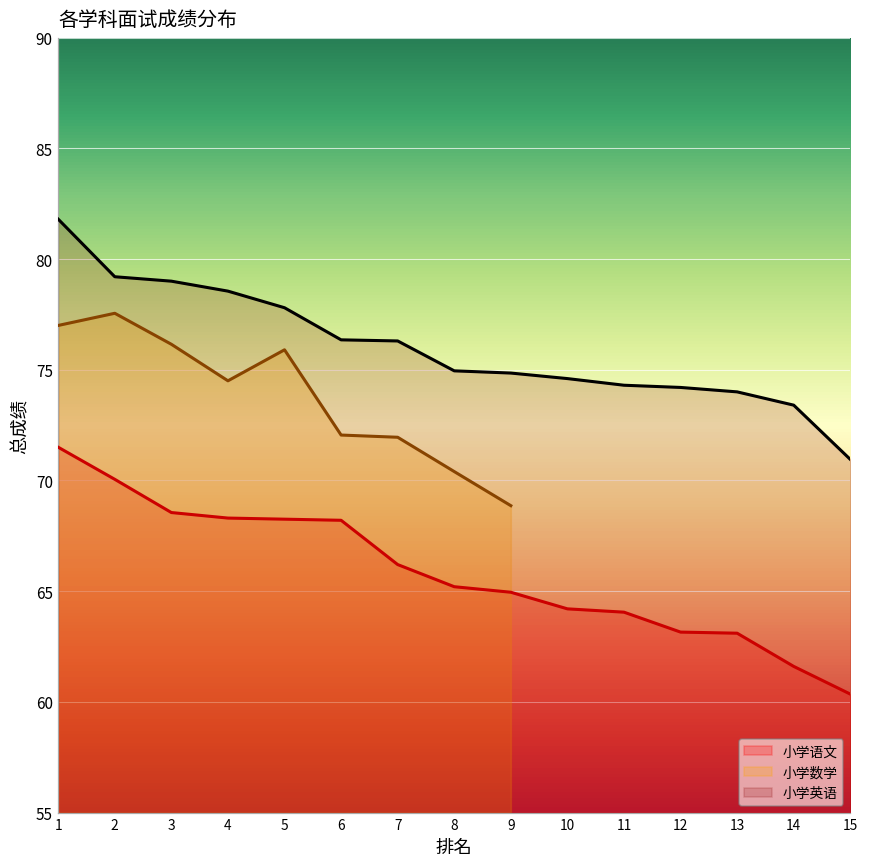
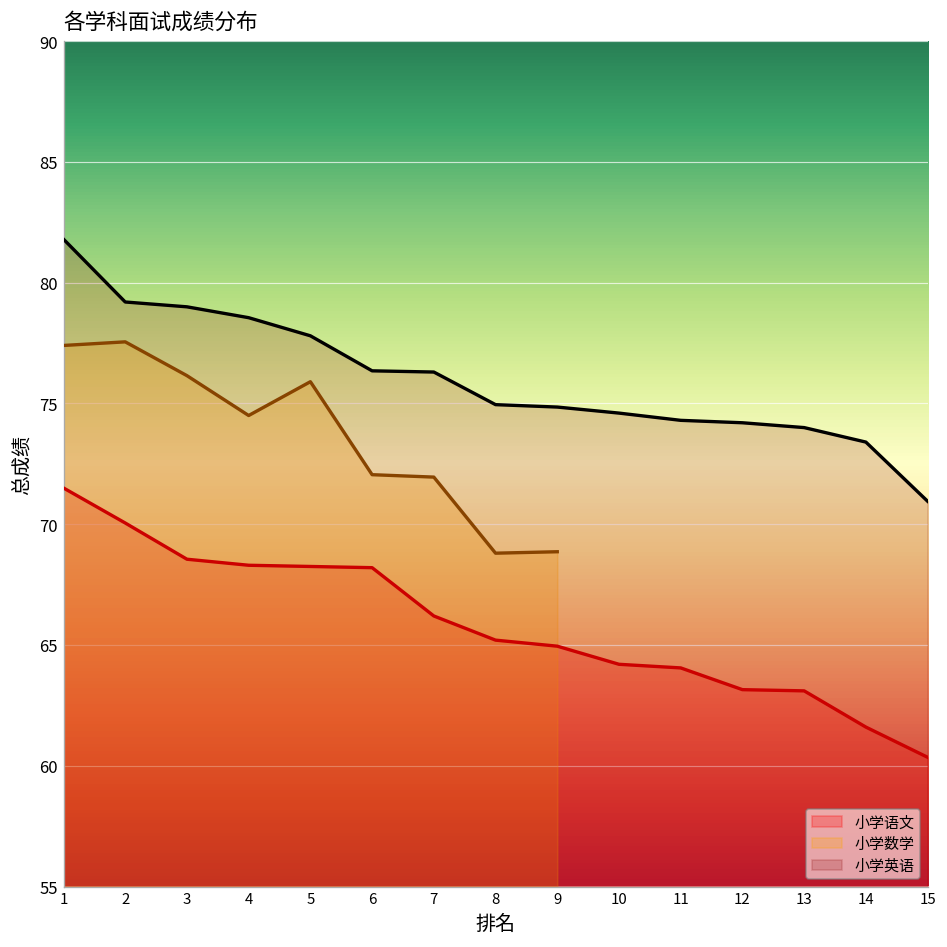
  {
    "小学数学": {
-     "1": 77.0,
+     "1": 77.4,
      "2": 77.6,
      "3": 76.2,
      "4": 74.5,
      "5": 75.9,
      "6": 72.1,
      "7": 72.0,
-     "8": 70.4,
+     "8": 68.8,
      "9": 68.9
    }
  }
